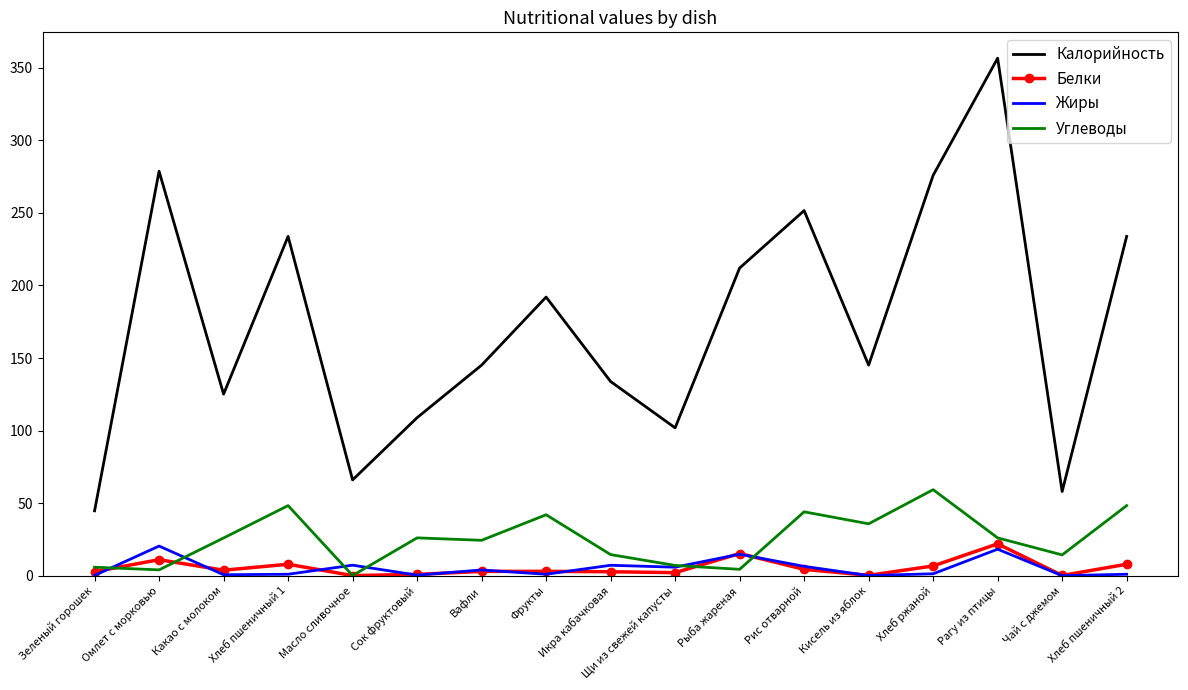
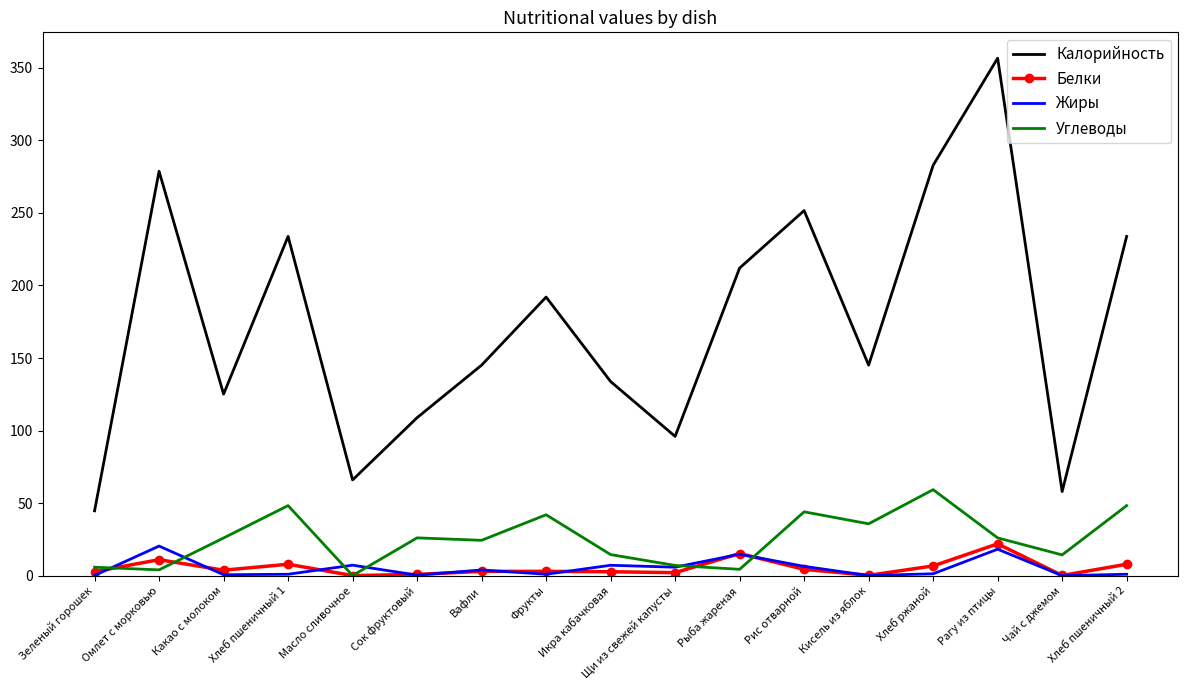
  {
    "Калорийность": {
      "Зеленый горошек": 45,
      "Омлет с морковью": 279,
      "Какао с молоком": 125,
      "Хлеб пшеничный 1": 234,
      "Масло сливочное": 66,
      "Сок фруктовый": 109,
      "Вафли": 145,
      "Фрукты": 192,
      "Икра кабачковая": 134,
-     "Щи из свежей капусты": 102,
+     "Щи из свежей капусты": 96,
      "Рыба жареная": 212,
      "Рис отварной": 252,
      "Кисель из яблок": 145,
-     "Хлеб ржаной": 276,
+     "Хлеб ржаной": 283,
      "Рагу из птицы": 357,
      "Чай с джемом": 58,
      "Хлеб пшеничный 2": 234
    },
    "Белки": {
      "Зеленый горошек": 3,
      "Омлет с морковью": 11,
      "Какао с молоком": 4,
      "Хлеб пшеничный 1": 8,
      "Фрукты": 3,
      "Икра кабачковая": 3,
      "Щи из свежей капусты": 2,
      "Рис отварной": 4,
      "Хлеб ржаной": 7,
      "Рагу из птицы": 22,
      "Хлеб пшеничный 2": 8
    },
    "Жиры": {
      "Зеленый горошек": 0,
      "Омлет с морковью": 20,
      "Какао с молоком": 1,
      "Хлеб пшеничный 1": 1,
      "Масло сливочное": 7,
      "Фрукты": 1,
      "Икра кабачковая": 7,
      "Рис отварной": 6,
      "Хлеб ржаной": 1,
      "Рагу из птицы": 18,
      "Хлеб пшеничный 2": 1
    },
    "Углеводы": {
      "Зеленый горошек": 6,
      "Омлет с морковью": 4,
      "Какао с молоком": 26,
      "Хлеб пшеничный 1": 48,
      "Сок фруктовый": 26,
      "Вафли": 24,
      "Фрукты": 42,
      "Икра кабачковая": 15,
      "Рыба жареная": 4,
      "Рис отварной": 44,
      "Кисель из яблок": 36,
      "Хлеб ржаной": 59,
      "Рагу из птицы": 26,
      "Чай с джемом": 14,
      "Хлеб пшеничный 2": 48
    }
  }
